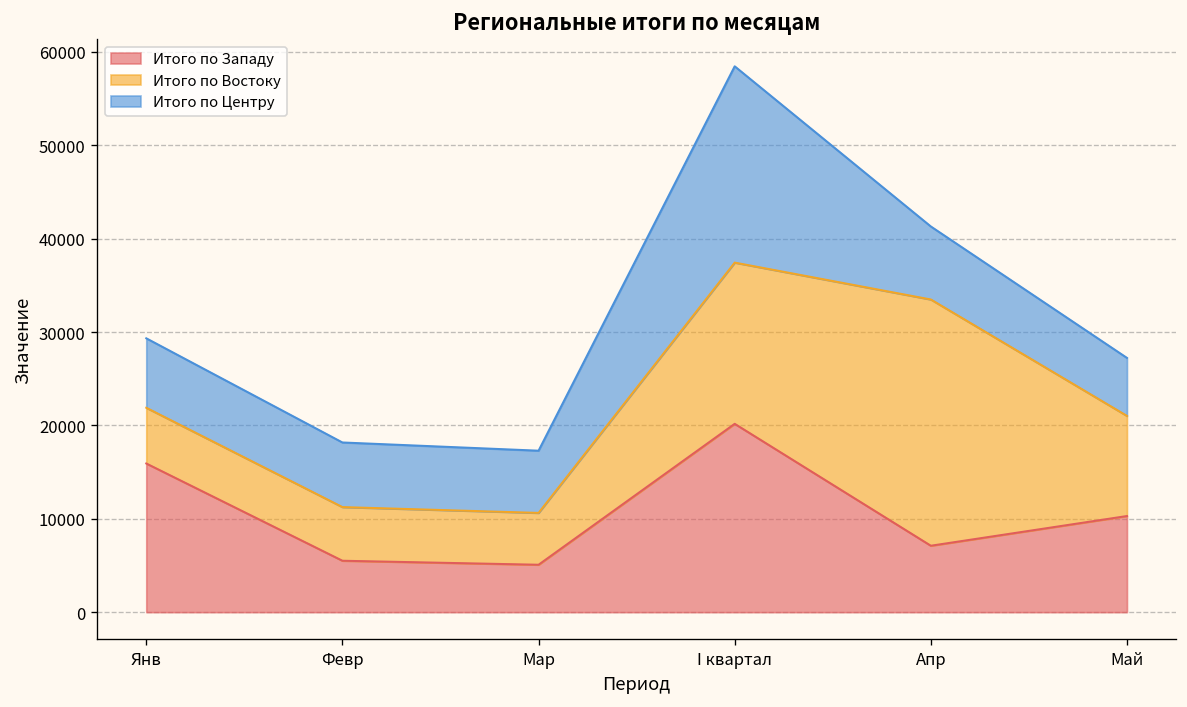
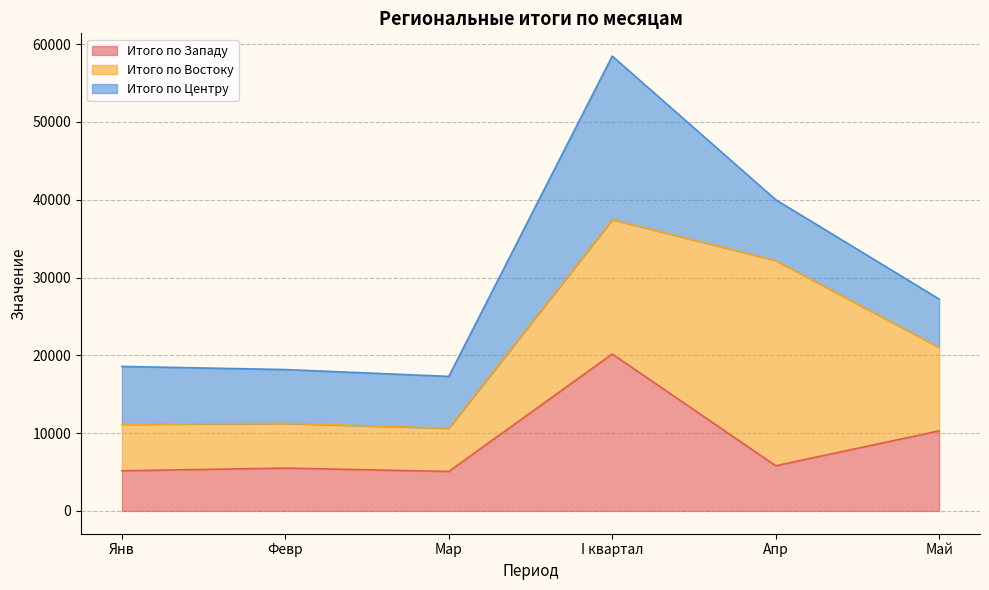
  {
    "Итого по Западу": {
-     "Янв": 16000,
+     "Янв": 5000,
      "Февр": 6000,
      "Мар": 5000,
      "I квартал": 20000,
-     "Апр": 7000,
+     "Апр": 6000,
      "Май": 10000
    },
    "Итого по Востоку": {
      "Янв": 6000,
      "Февр": 6000,
      "Мар": 6000,
      "I квартал": 17000,
      "Апр": 26000,
      "Май": 11000
    },
    "Итого по Центру": {
      "Янв": 7000,
      "Февр": 7000,
      "Мар": 7000,
      "I квартал": 21000,
      "Апр": 8000,
      "Май": 6000
    }
  }
